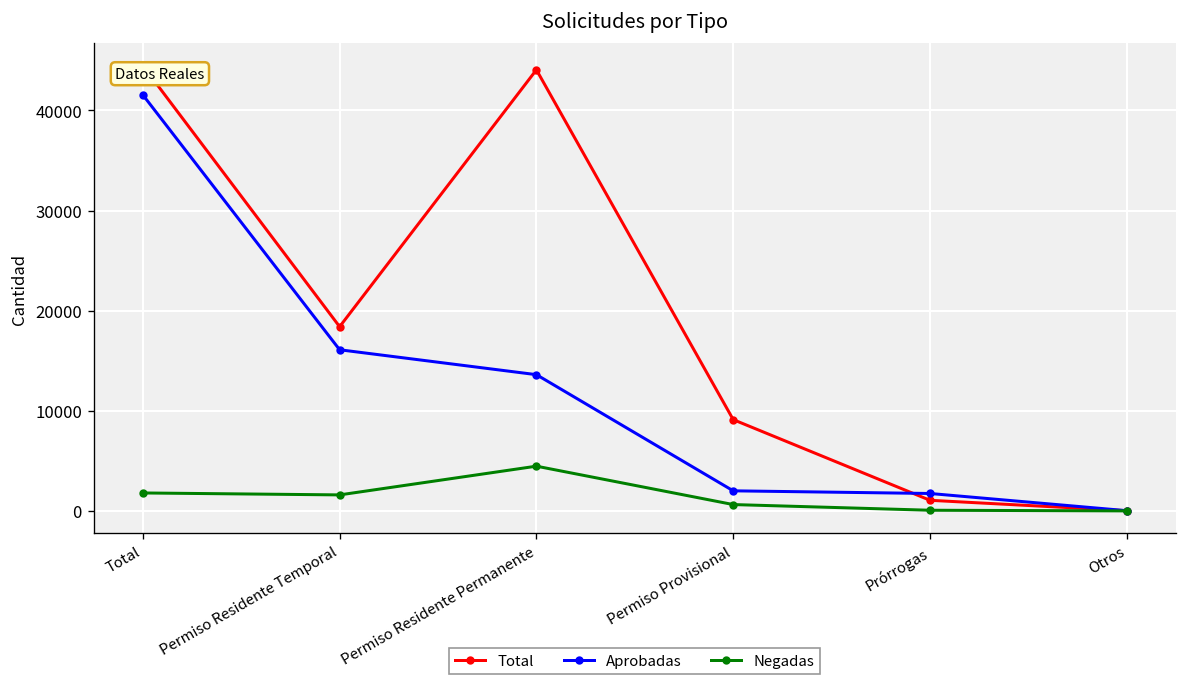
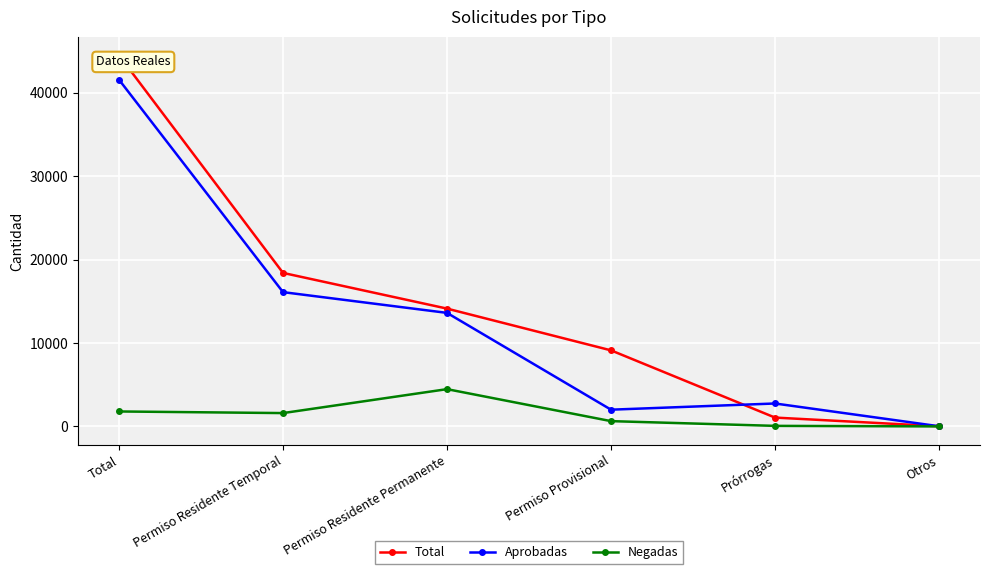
  {
    "Total": {
      "Permiso Residente Temporal": 18000,
-     "Permiso Residente Permanente": 44000,
+     "Permiso Residente Permanente": 14000,
      "Permiso Provisional": 9000,
      "Prórrogas": 1000
    },
    "Aprobadas": {
      "Total": 42000,
      "Permiso Residente Temporal": 16000,
      "Permiso Residente Permanente": 14000,
      "Permiso Provisional": 2000,
-     "Prórrogas": 2000
+     "Prórrogas": 3000
    },
    "Negadas": {
      "Total": 2000,
      "Permiso Residente Temporal": 2000,
      "Permiso Residente Permanente": 4000,
      "Permiso Provisional": 1000,
      "Prórrogas": 0
    }
  }
